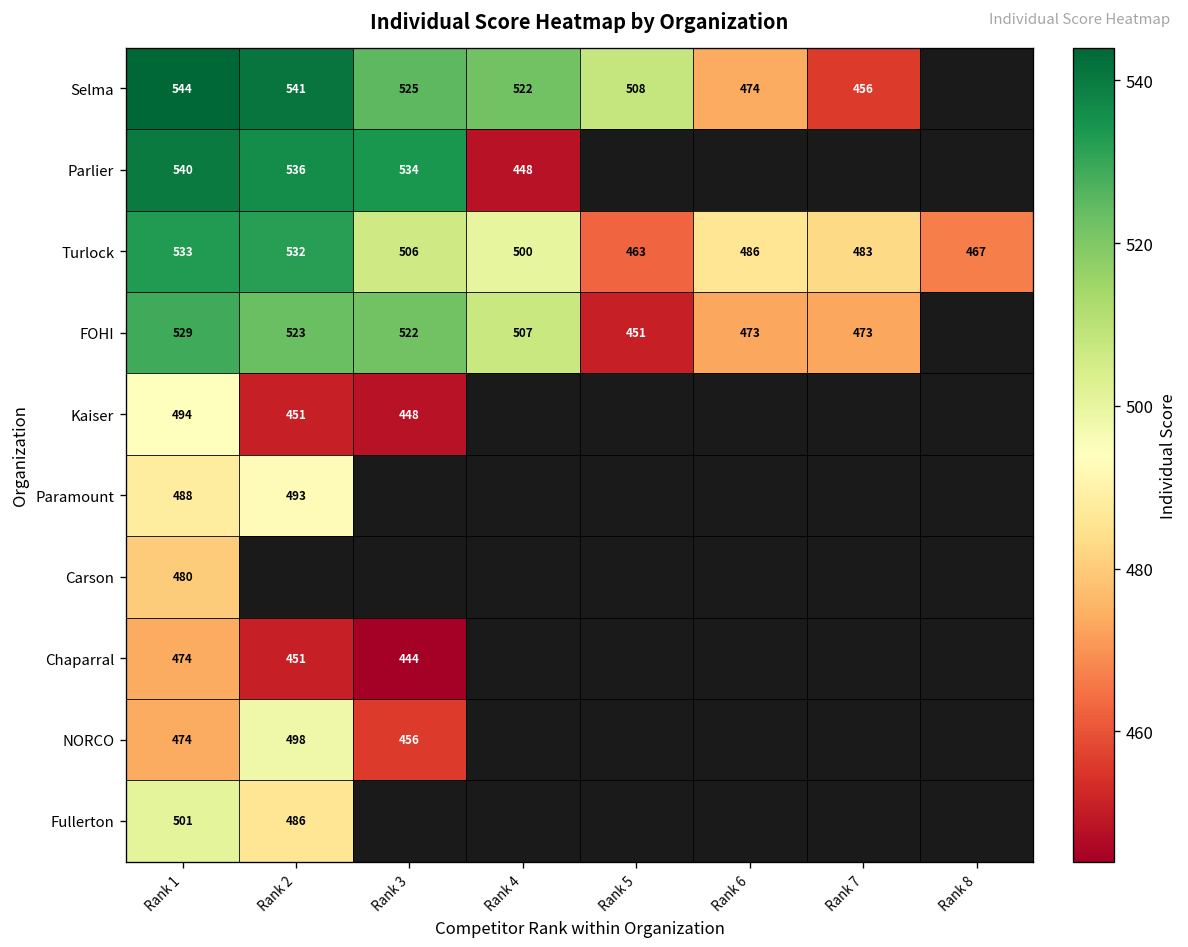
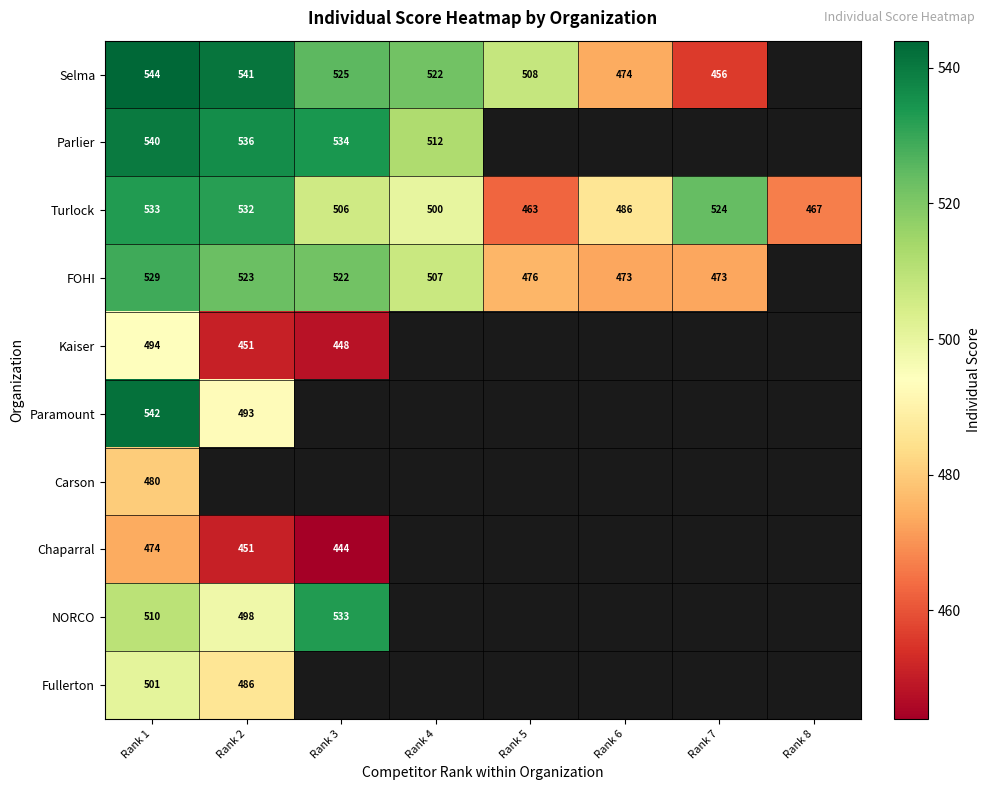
  {
    "Selma": {
      "Rank 1": 544,
      "Rank 2": 541,
      "Rank 3": 525,
      "Rank 4": 522,
      "Rank 5": 508,
      "Rank 6": 474,
      "Rank 7": 456
    },
    "Parlier": {
      "Rank 1": 540,
      "Rank 2": 536,
      "Rank 3": 534,
-     "Rank 4": 448
+     "Rank 4": 512
    },
    "Turlock": {
      "Rank 1": 533,
      "Rank 2": 532,
      "Rank 3": 506,
      "Rank 4": 500,
      "Rank 5": 463,
      "Rank 6": 486,
-     "Rank 7": 483,
+     "Rank 7": 524,
      "Rank 8": 467
    },
    "FOHI": {
      "Rank 1": 529,
      "Rank 2": 523,
      "Rank 3": 522,
      "Rank 4": 507,
-     "Rank 5": 451,
+     "Rank 5": 476,
      "Rank 6": 473,
      "Rank 7": 473
    },
    "Kaiser": {
      "Rank 1": 494,
      "Rank 2": 451,
      "Rank 3": 448
    },
    "Paramount": {
-     "Rank 1": 488,
+     "Rank 1": 542,
      "Rank 2": 493
    },
    "Carson": {
      "Rank 1": 480
    },
    "Chaparral": {
      "Rank 1": 474,
      "Rank 2": 451,
      "Rank 3": 444
    },
    "NORCO": {
-     "Rank 1": 474,
+     "Rank 1": 510,
      "Rank 2": 498,
-     "Rank 3": 456
+     "Rank 3": 533
    },
    "Fullerton": {
      "Rank 1": 501,
      "Rank 2": 486
    }
  }
